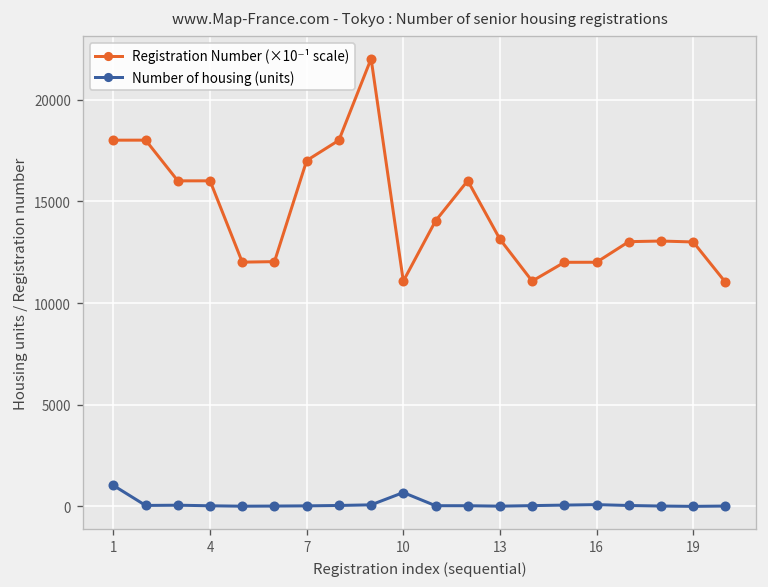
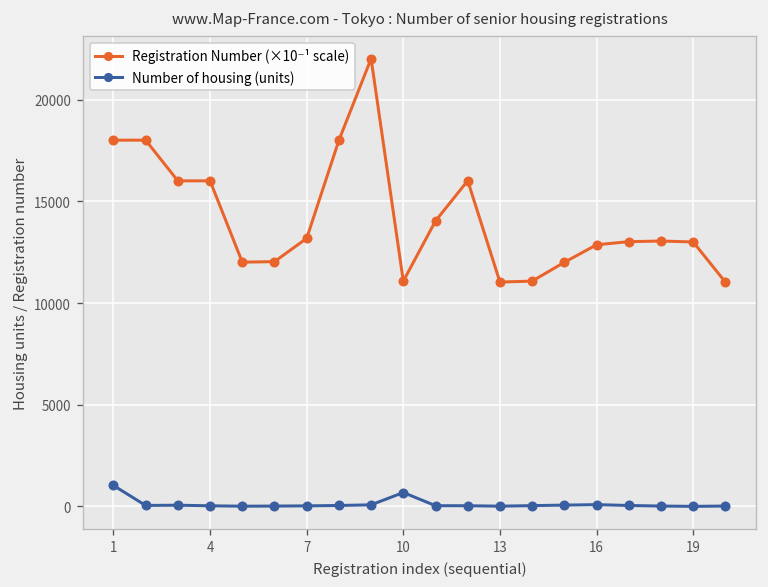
  {
    "Registration Number (×10⁻¹ scale)": {
      "1": 18000,
      "4": 16000,
-     "7": 17000,
+     "7": 13200,
      "10": 11100,
-     "13": 13100,
-     "16": 12000,
+     "13": 11000,
+     "16": 12900,
      "19": 13000
    },
    "Number of housing (units)": {
      "1": 1000,
      "4": 0,
      "7": 0,
      "10": 700,
      "13": 0,
      "16": 100,
      "19": 0
    }
  }
